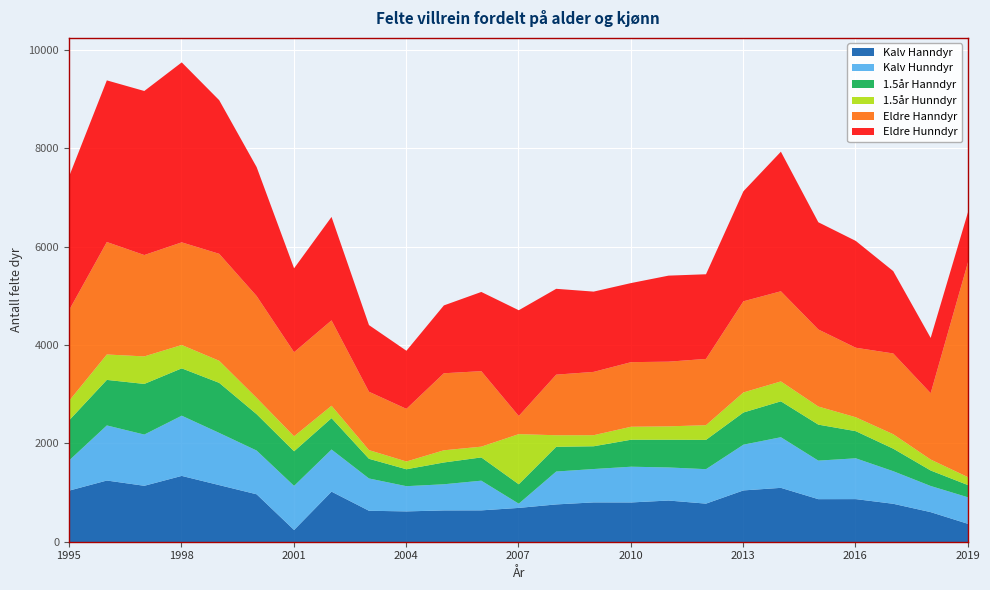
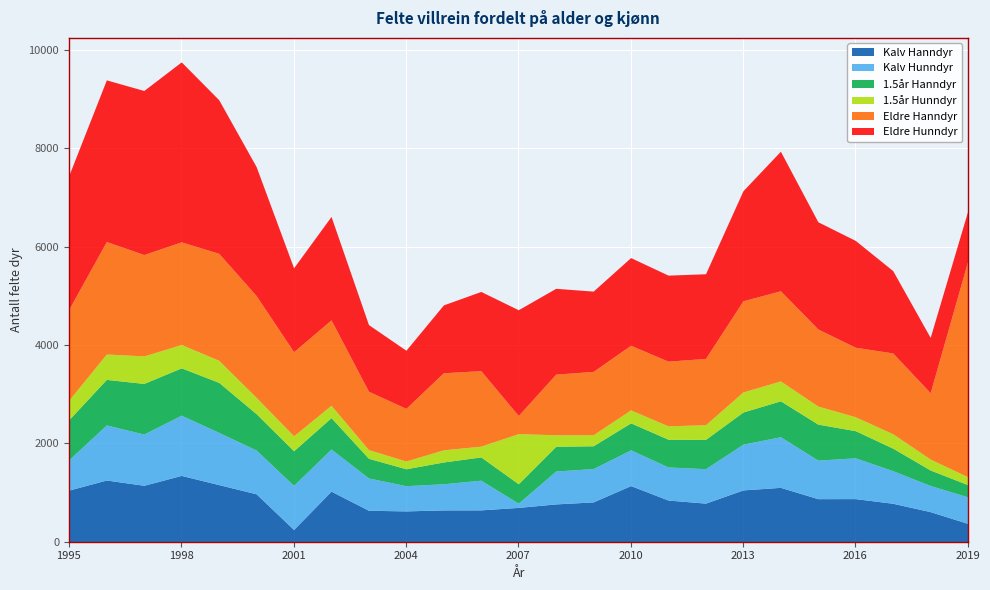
  {
    "Kalv Hanndyr": {
      "1995": 1100,
      "1998": 1300,
      "2001": 200,
      "2004": 600,
      "2007": 700,
-     "2010": 800,
+     "2010": 1100,
      "2013": 1100,
      "2016": 900,
      "2019": 400
    },
    "Kalv Hunndyr": {
      "1995": 600,
      "1998": 1200,
      "2001": 900,
      "2004": 500,
      "2007": 100,
      "2010": 700,
      "2013": 900,
      "2016": 800,
      "2019": 500
    },
    "1.5år Hanndyr": {
      "1995": 800,
      "1998": 1000,
      "2001": 700,
      "2004": 300,
      "2007": 400,
      "2010": 500,
      "2013": 700,
      "2016": 600,
      "2019": 200
    },
    "1.5år Hunndyr": {
      "1995": 400,
      "1998": 500,
      "2001": 300,
      "2004": 200,
      "2007": 1000,
      "2010": 300,
      "2013": 400,
      "2016": 300,
      "2019": 200
    },
    "Eldre Hanndyr": {
      "1995": 1800,
      "1998": 2100,
      "2001": 1700,
      "2004": 1100,
      "2007": 400,
      "2010": 1300,
      "2013": 1900,
      "2016": 1400,
      "2019": 4400
    },
    "Eldre Hunndyr": {
      "1995": 2700,
      "1998": 3700,
      "2001": 1700,
      "2004": 1200,
      "2007": 2200,
-     "2010": 1600,
+     "2010": 1800,
      "2013": 2200,
      "2016": 2200,
      "2019": 1000
    }
  }
